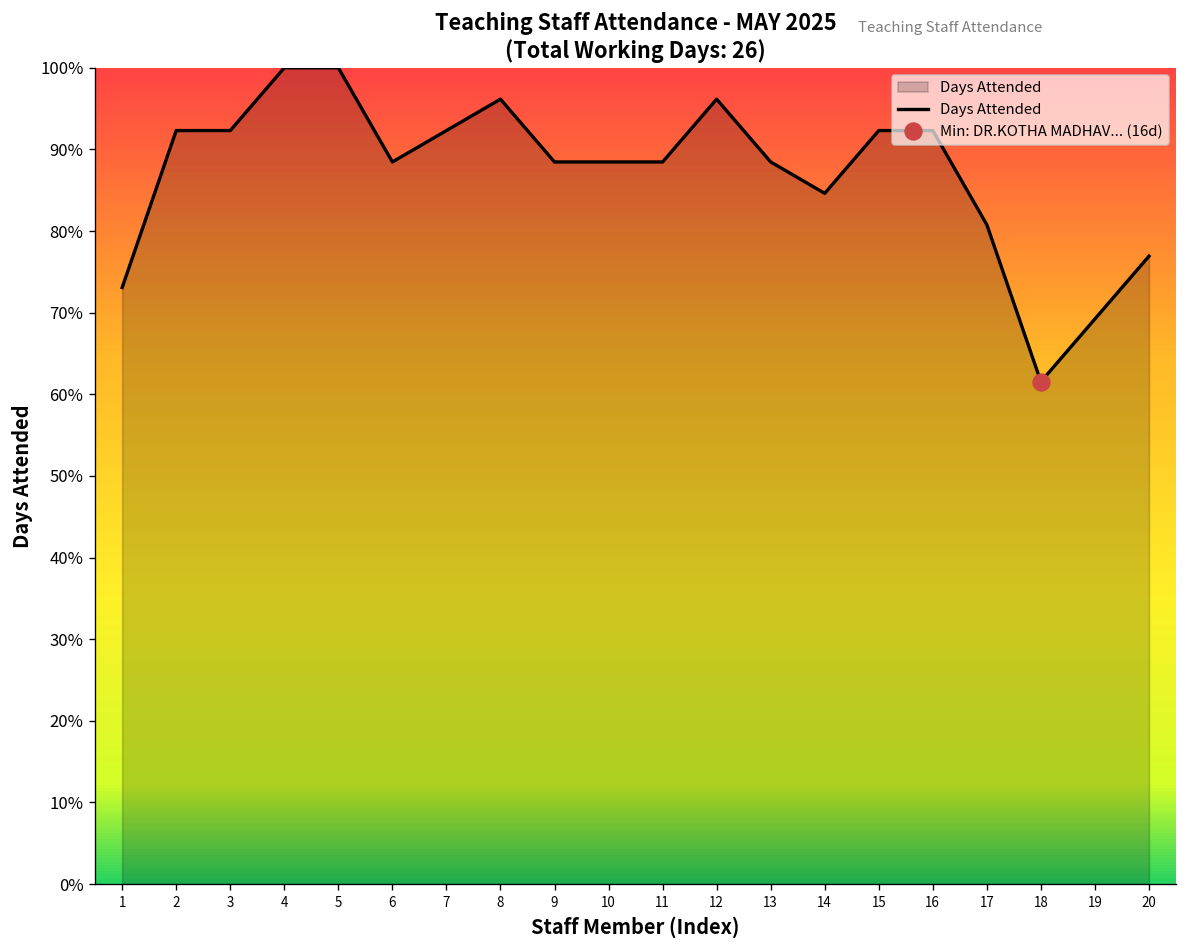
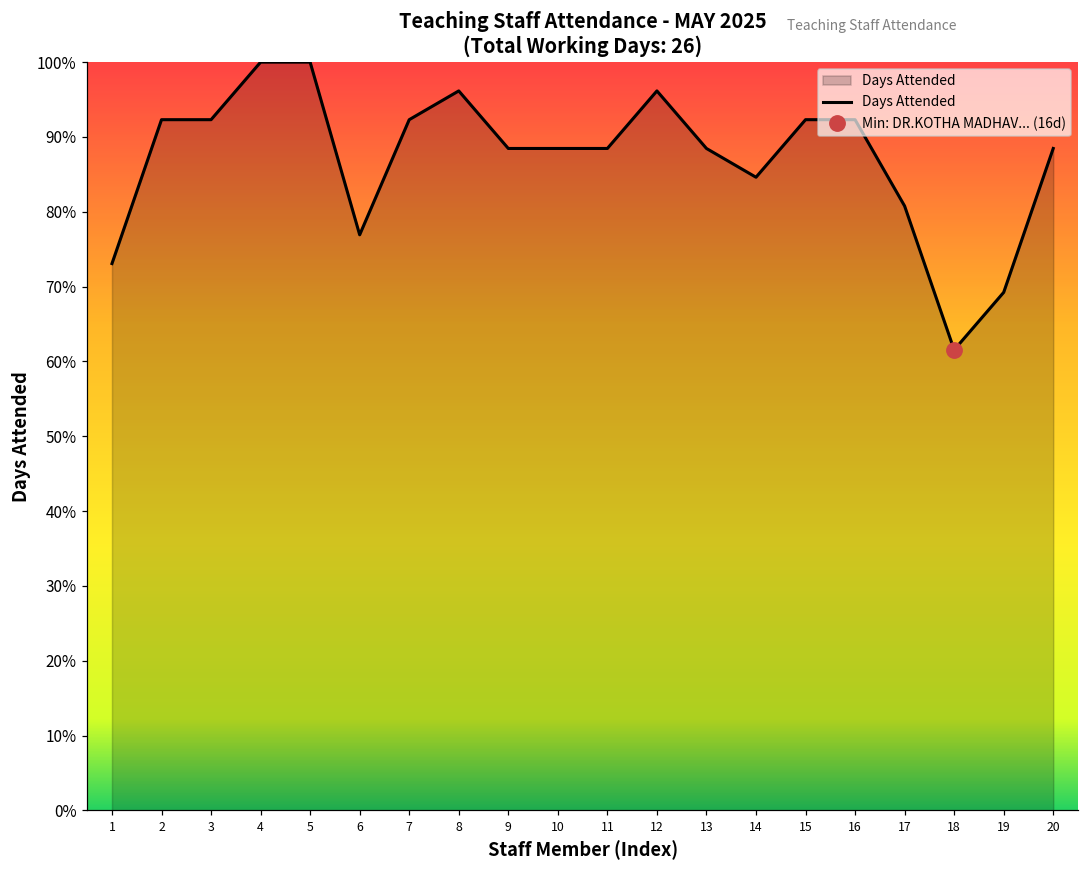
  {
    "Days Attended": {
      "1": "73%",
      "2": "92%",
      "3": "92%",
      "4": "100%",
      "5": "100%",
-     "6": "88%",
+     "6": "77%",
      "7": "92%",
      "8": "96%",
      "9": "88%",
      "10": "88%",
      "11": "88%",
      "12": "96%",
      "13": "88%",
      "14": "85%",
      "15": "92%",
      "17": "81%",
      "19": "69%",
-     "20": "77%"
+     "20": "88%"
    }
  }
